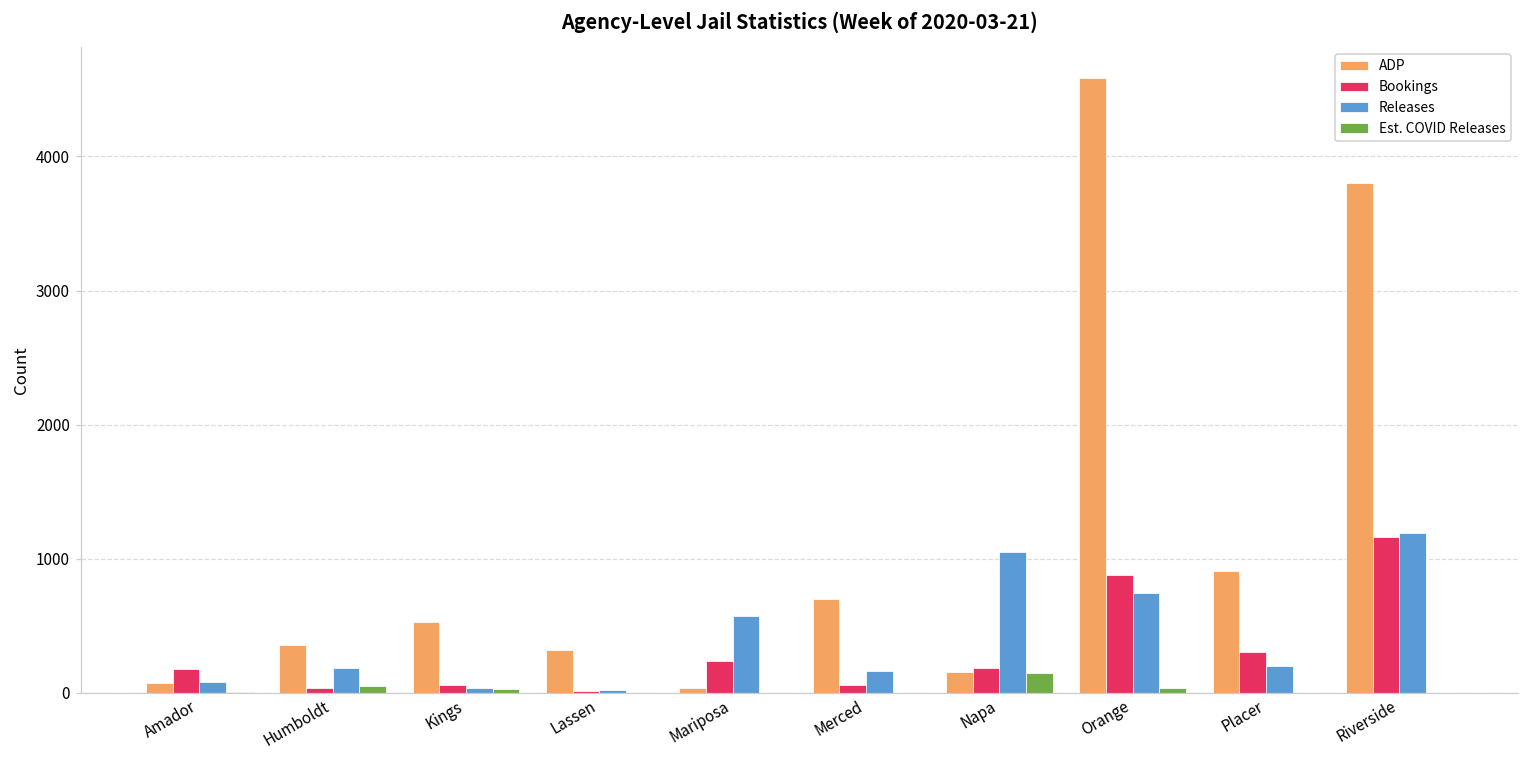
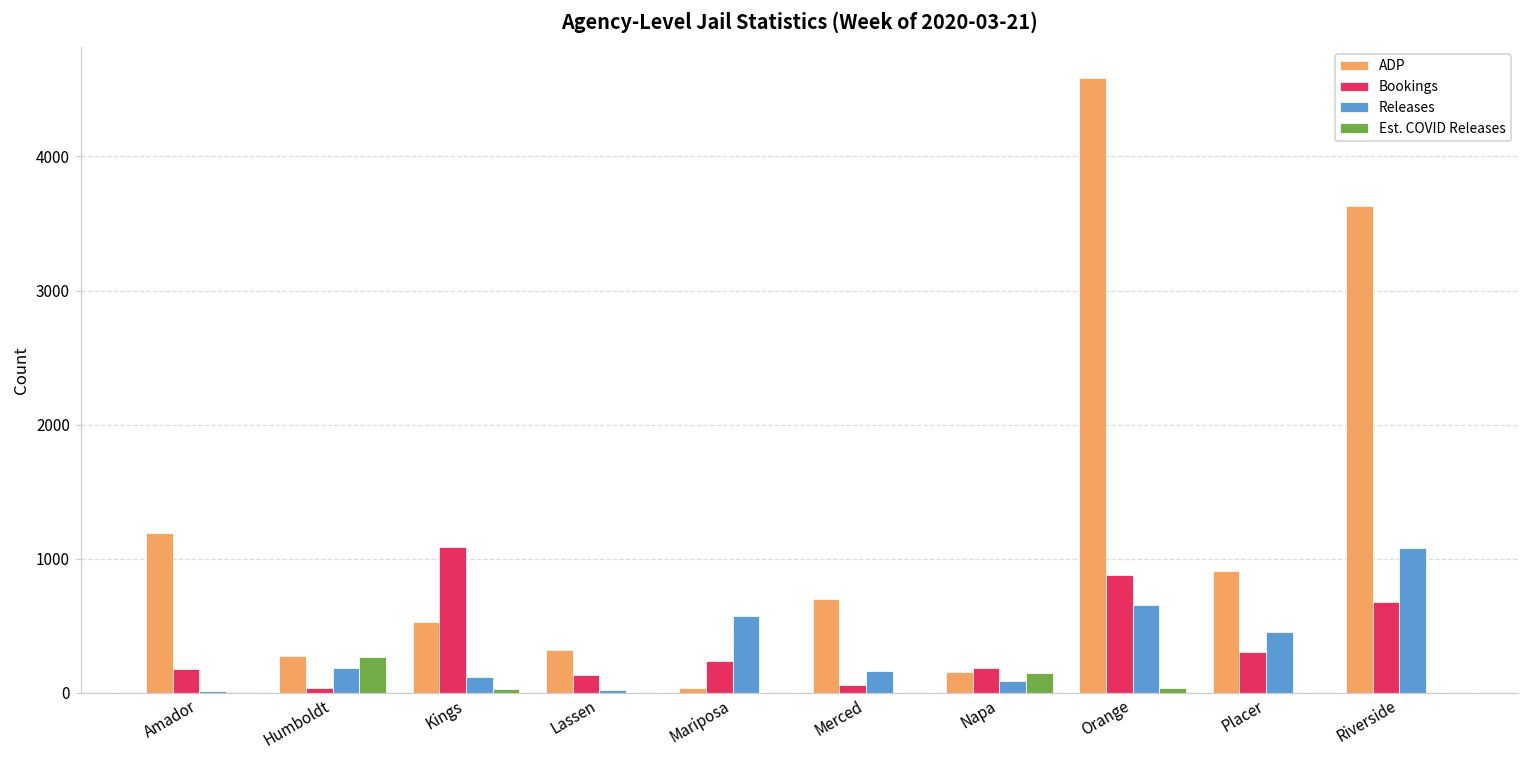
  {
    "ADP": {
-     "Amador": 80,
-     "Humboldt": 350,
+     "Amador": 1200,
+     "Humboldt": 280,
      "Kings": 530,
      "Lassen": 320,
      "Mariposa": 40,
      "Merced": 700,
      "Napa": 160,
      "Orange": 4590,
      "Placer": 910,
-     "Riverside": 3800
+     "Riverside": 3630
    },
    "Bookings": {
      "Amador": 180,
      "Humboldt": 40,
-     "Kings": 60,
-     "Lassen": 20,
+     "Kings": 1090,
+     "Lassen": 140,
      "Mariposa": 240,
      "Merced": 60,
      "Napa": 190,
      "Orange": 880,
      "Placer": 310,
-     "Riverside": 1170
+     "Riverside": 680
    },
    "Releases": {
-     "Amador": 90,
+     "Amador": 20,
      "Humboldt": 190,
-     "Kings": 40,
+     "Kings": 120,
      "Lassen": 20,
      "Mariposa": 570,
      "Merced": 160,
-     "Napa": 1050,
-     "Orange": 740,
-     "Placer": 200,
-     "Riverside": 1200
+     "Napa": 90,
+     "Orange": 660,
+     "Placer": 460,
+     "Riverside": 1080
    },
    "Est. COVID Releases": {
-     "Humboldt": 50,
+     "Humboldt": 270,
      "Kings": 30,
      "Lassen": 0,
      "Mariposa": 0,
      "Merced": 0,
      "Napa": 150,
      "Orange": 40,
      "Placer": 0,
      "Riverside": 0
    }
  }
